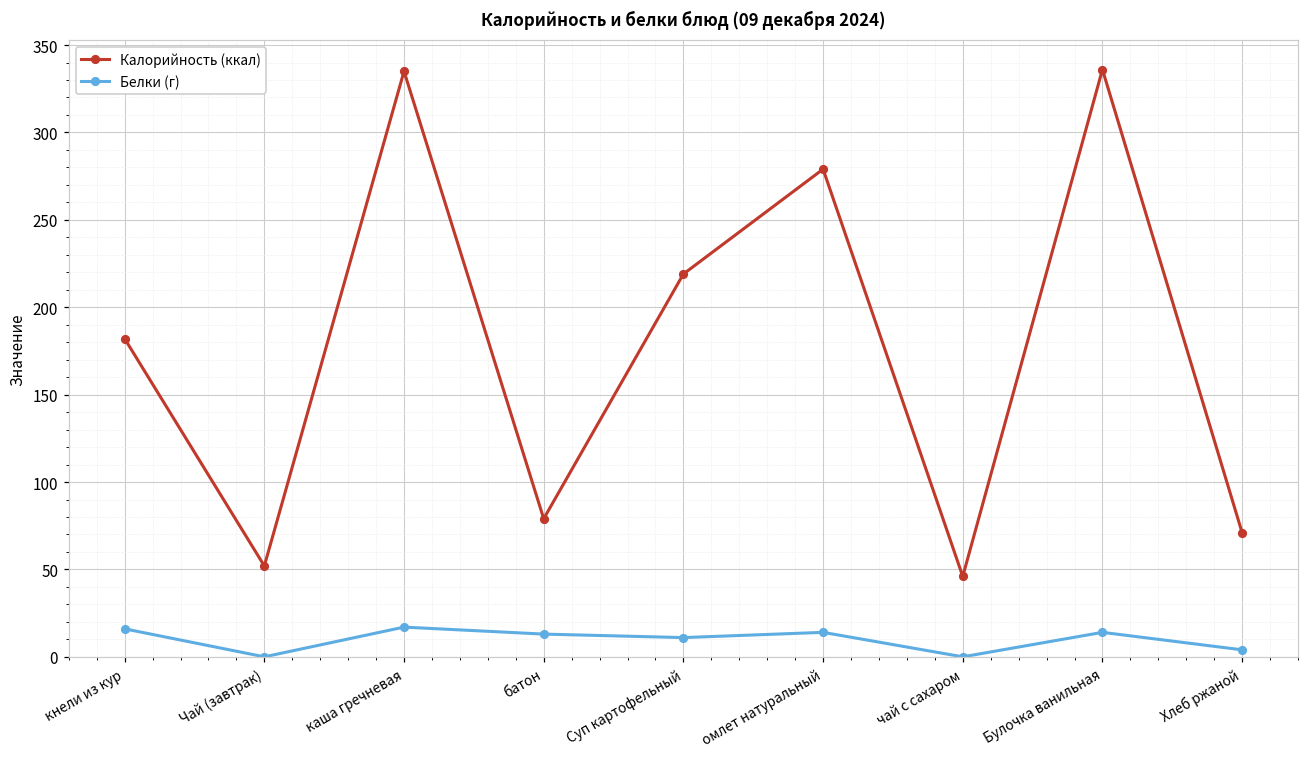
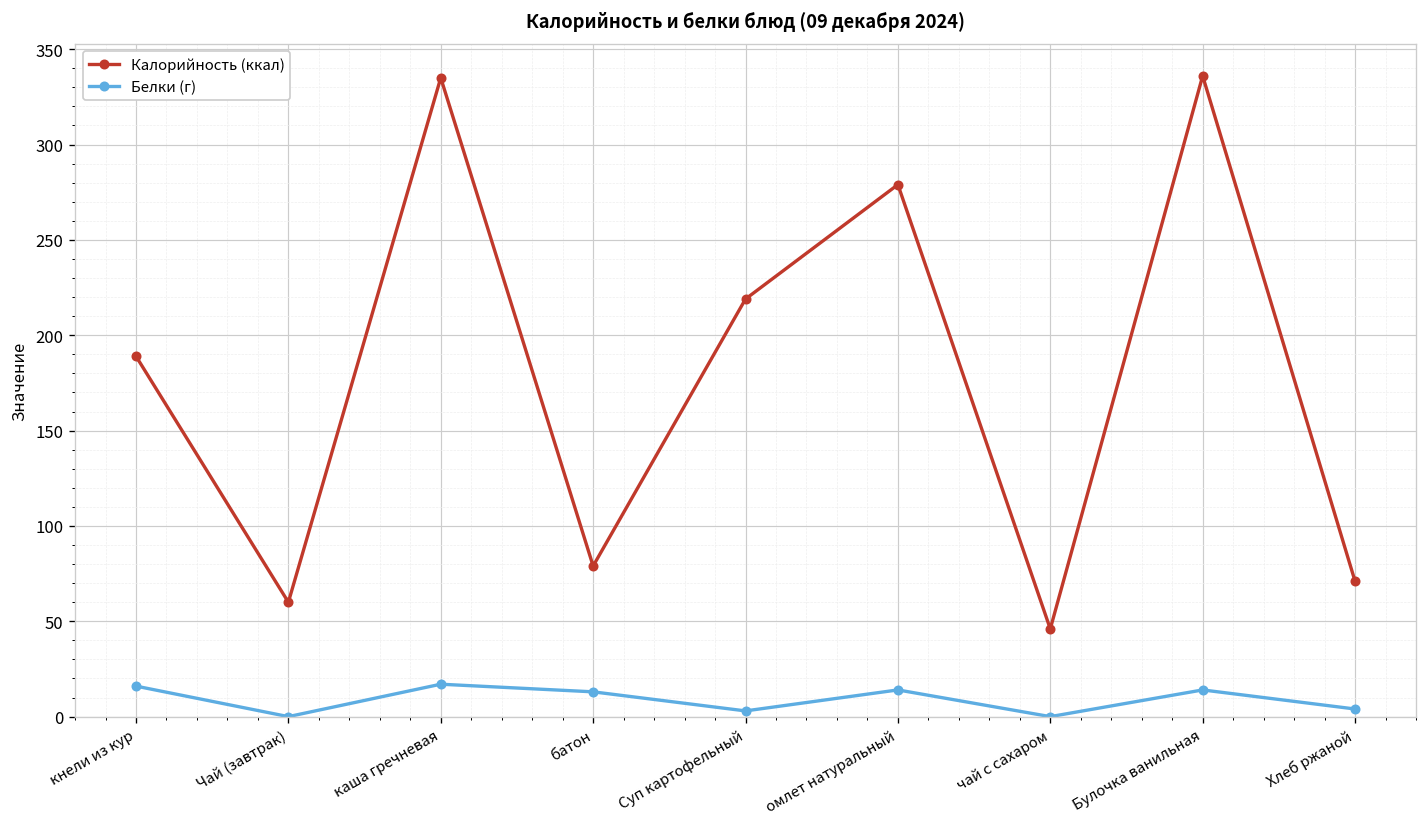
  {
    "Калорийность (ккал)": {
-     "кнели из кур": 182,
-     "Чай (завтрак)": 52,
+     "кнели из кур": 189,
+     "Чай (завтрак)": 60,
      "каша гречневая": 335,
      "батон": 79,
      "Суп картофельный": 219,
      "омлет натуральный": 279,
      "чай с сахаром": 46,
      "Булочка ванильная": 336,
      "Хлеб ржаной": 71
    },
    "Белки (г)": {
      "кнели из кур": 16,
      "Чай (завтрак)": 0,
      "каша гречневая": 17,
      "батон": 13,
-     "Суп картофельный": 11,
+     "Суп картофельный": 3,
      "омлет натуральный": 14,
      "чай с сахаром": 0,
      "Булочка ванильная": 14,
      "Хлеб ржаной": 4
    }
  }
